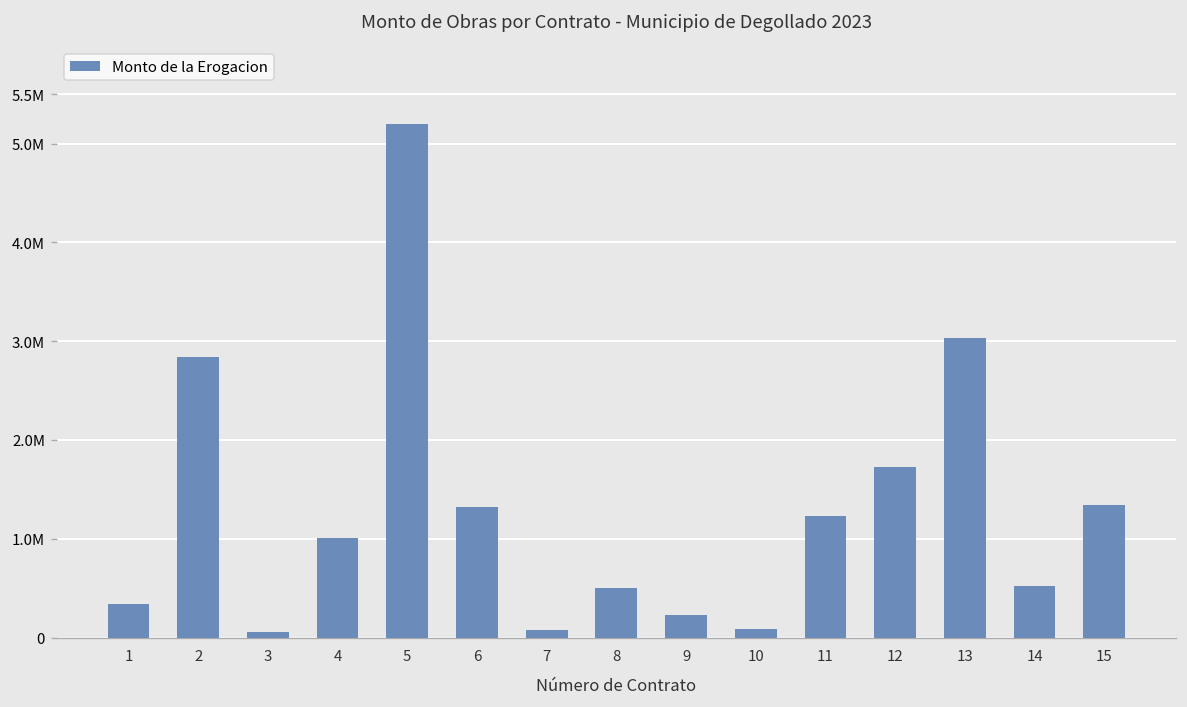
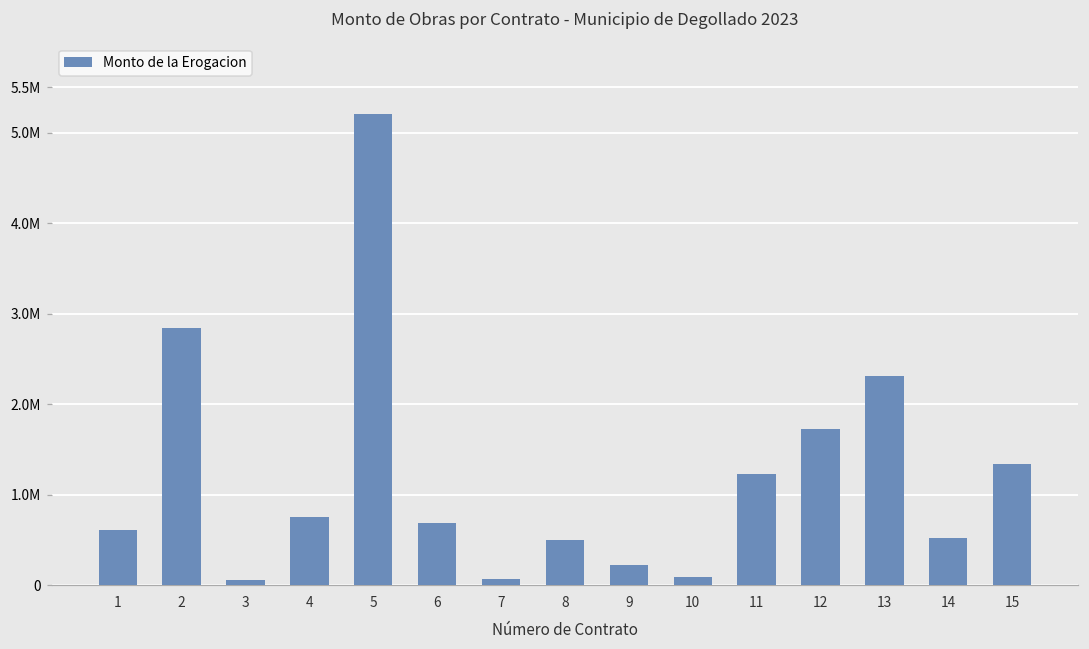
  {
-   "1": 300000,
+   "1": 600000,
    "2": 2800000,
    "3": 100000,
-   "4": 1000000,
+   "4": 800000,
    "5": 5200000,
-   "6": 1300000,
+   "6": 700000,
    "7": 100000,
    "8": 500000,
    "9": 200000,
    "10": 100000,
    "11": 1200000,
    "12": 1700000,
-   "13": 3000000,
+   "13": 2300000,
    "14": 500000,
    "15": 1300000
  }
